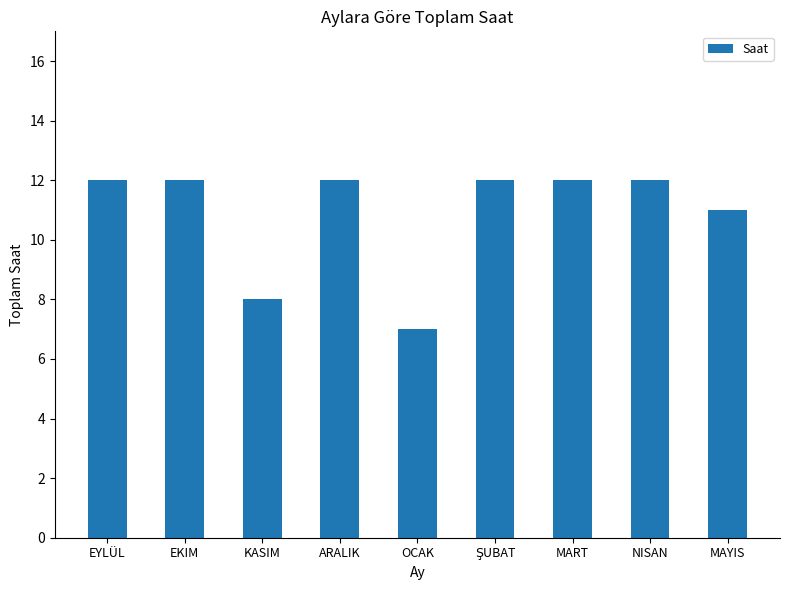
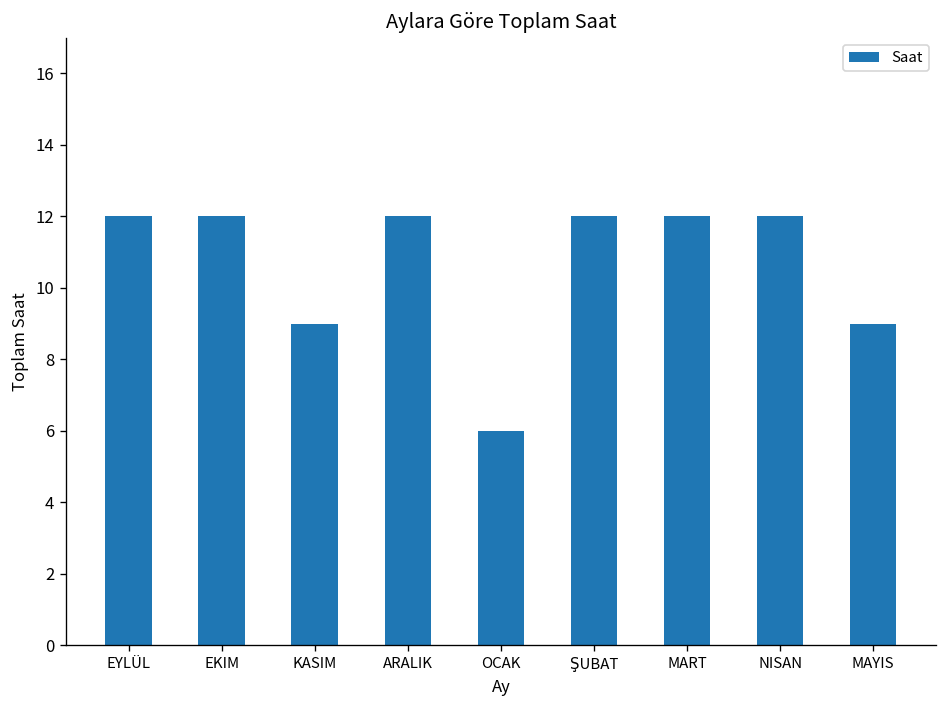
  {
    "EYLÜL": 12,
    "EKIM": 12,
-   "KASIM": 8,
+   "KASIM": 9,
    "ARALIK": 12,
-   "OCAK": 7,
+   "OCAK": 6,
    "ŞUBAT": 12,
    "MART": 12,
    "NISAN": 12,
-   "MAYIS": 11
+   "MAYIS": 9
  }
